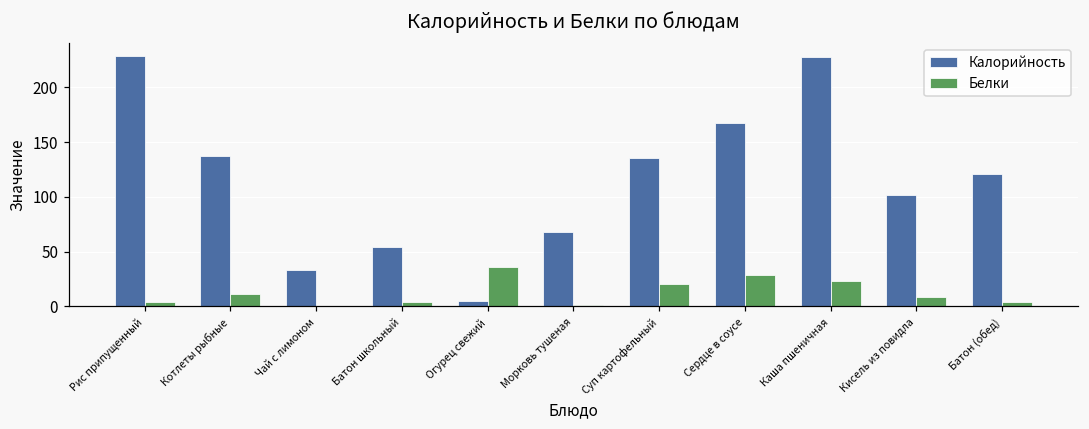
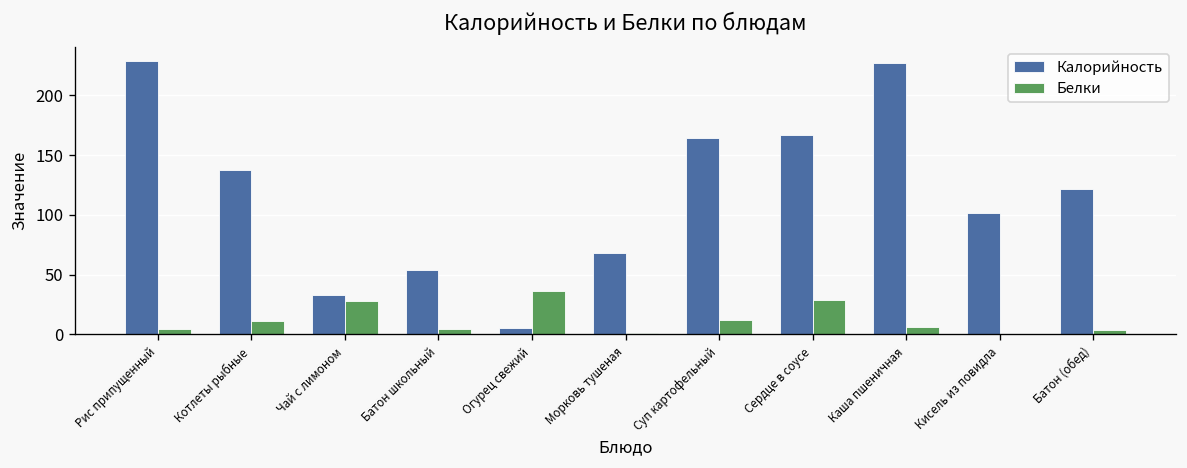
  {
    "Калорийность": {
      "Рис припущенный": 230,
      "Котлеты рыбные": 140,
      "Чай с лимоном": 30,
      "Батон школьный": 50,
      "Огурец свежий": 0,
      "Морковь тушеная": 70,
-     "Суп картофельный": 140,
+     "Суп картофельный": 160,
      "Сердце в соусе": 170,
      "Каша пшеничная": 230,
      "Кисель из повидла": 100,
      "Батон (обед)": 120
    },
    "Белки": {
      "Рис припущенный": 0,
      "Котлеты рыбные": 10,
-     "Чай с лимоном": 0,
+     "Чай с лимоном": 30,
      "Батон школьный": 0,
      "Огурец свежий": 40,
-     "Суп картофельный": 20,
+     "Суп картофельный": 10,
      "Сердце в соусе": 30,
-     "Каша пшеничная": 20,
-     "Кисель из повидла": 10,
+     "Каша пшеничная": 10,
+     "Кисель из повидла": 0,
      "Батон (обед)": 0
    }
  }
